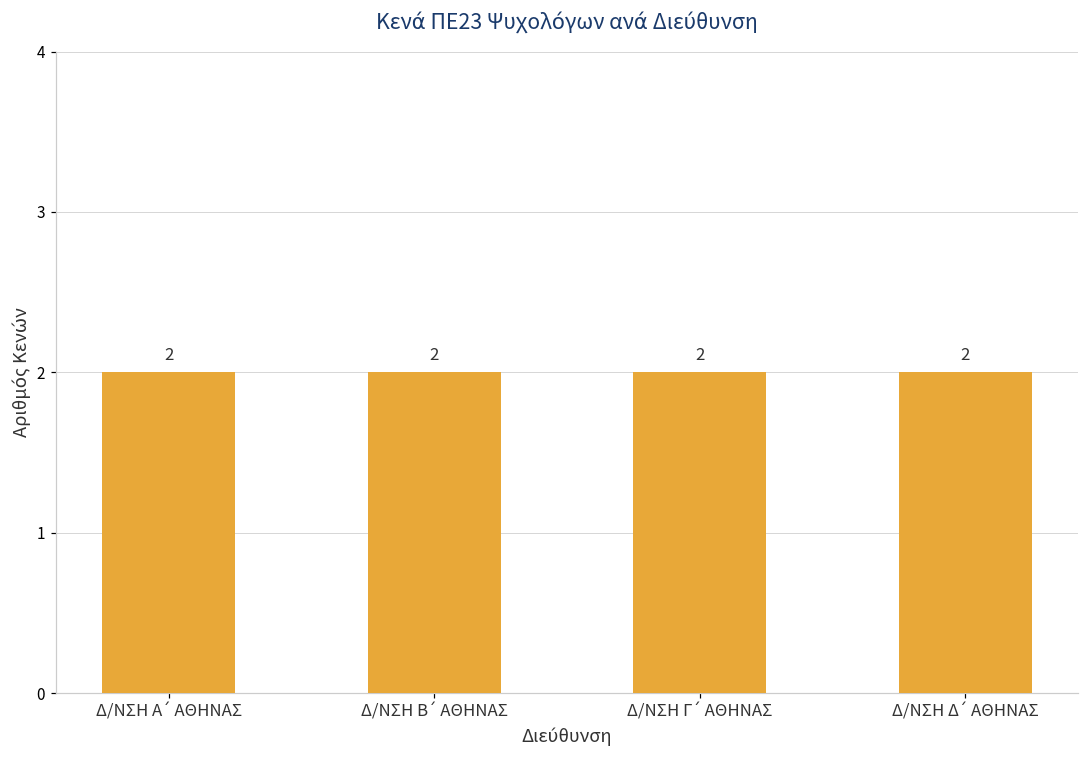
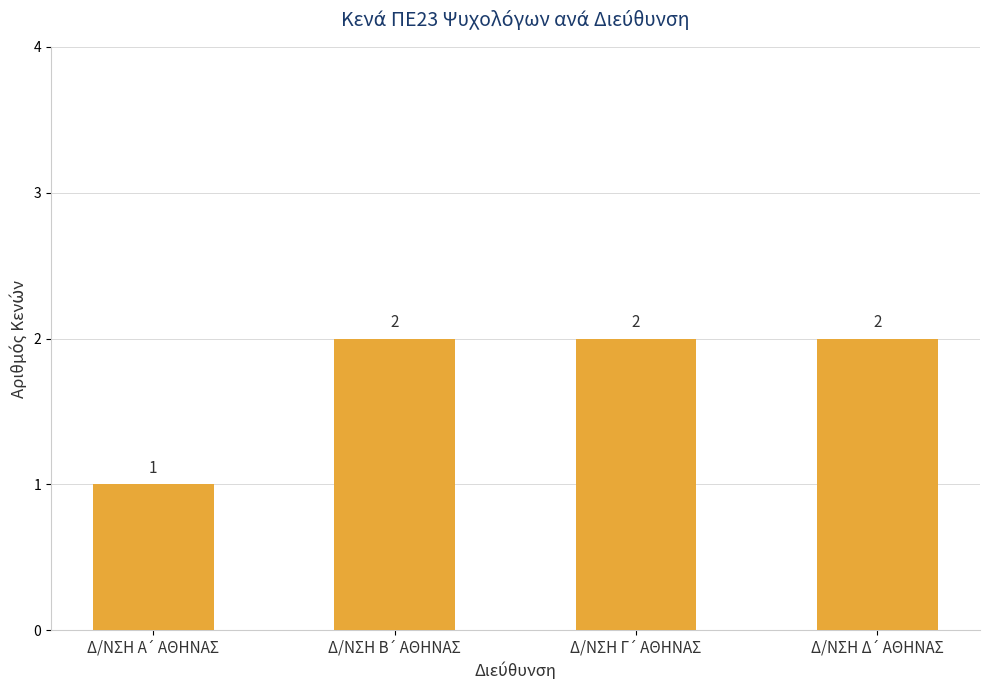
  {
-   "Δ/ΝΣΗ Α΄ ΑΘΗΝΑΣ": 2,
+   "Δ/ΝΣΗ Α΄ ΑΘΗΝΑΣ": 1,
    "Δ/ΝΣΗ Β΄ ΑΘΗΝΑΣ": 2,
    "Δ/ΝΣΗ Γ΄ ΑΘΗΝΑΣ": 2,
    "Δ/ΝΣΗ Δ΄ ΑΘΗΝΑΣ": 2
  }
